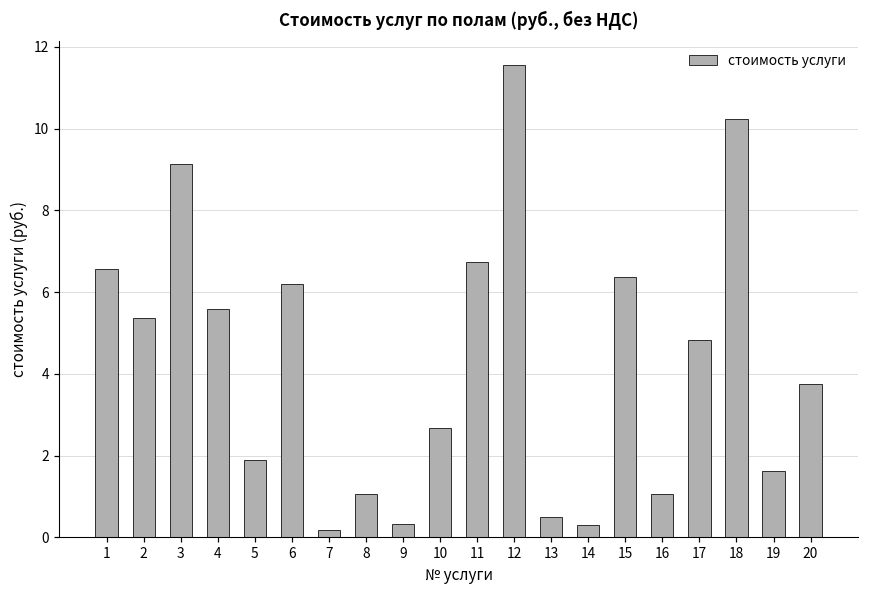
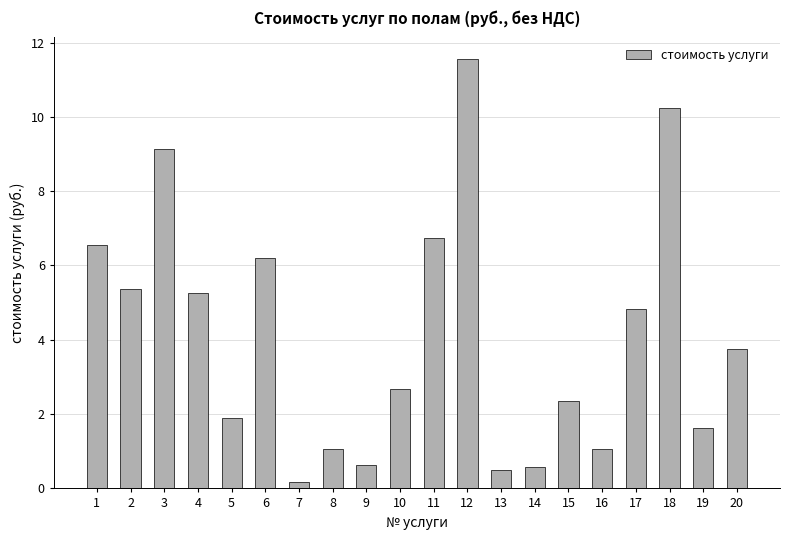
  {
    "1": 6.6,
    "2": 5.4,
    "3": 9.1,
-   "4": 5.6,
+   "4": 5.3,
    "5": 1.9,
    "6": 6.2,
    "7": 0.2,
    "8": 1.1,
-   "9": 0.3,
+   "9": 0.6,
    "10": 2.7,
    "11": 6.7,
    "12": 11.6,
    "13": 0.5,
-   "14": 0.3,
-   "15": 6.4,
+   "14": 0.6,
+   "15": 2.4,
    "16": 1.1,
    "17": 4.8,
    "18": 10.2,
    "19": 1.6,
    "20": 3.7
  }
